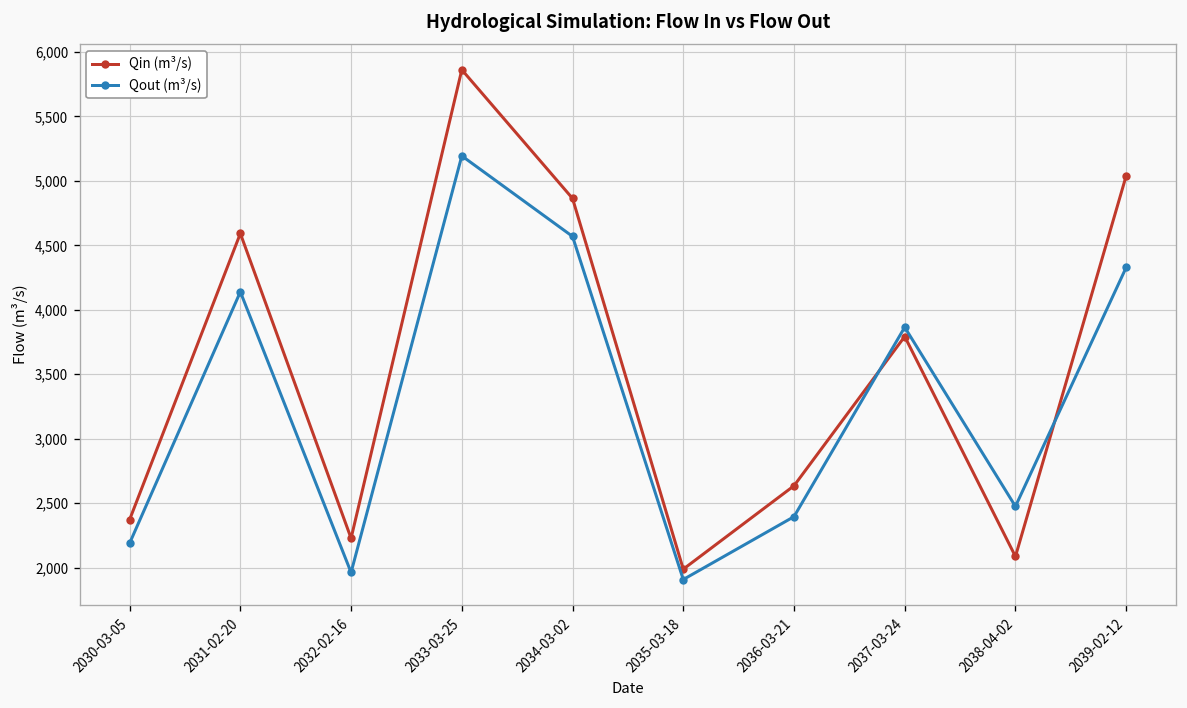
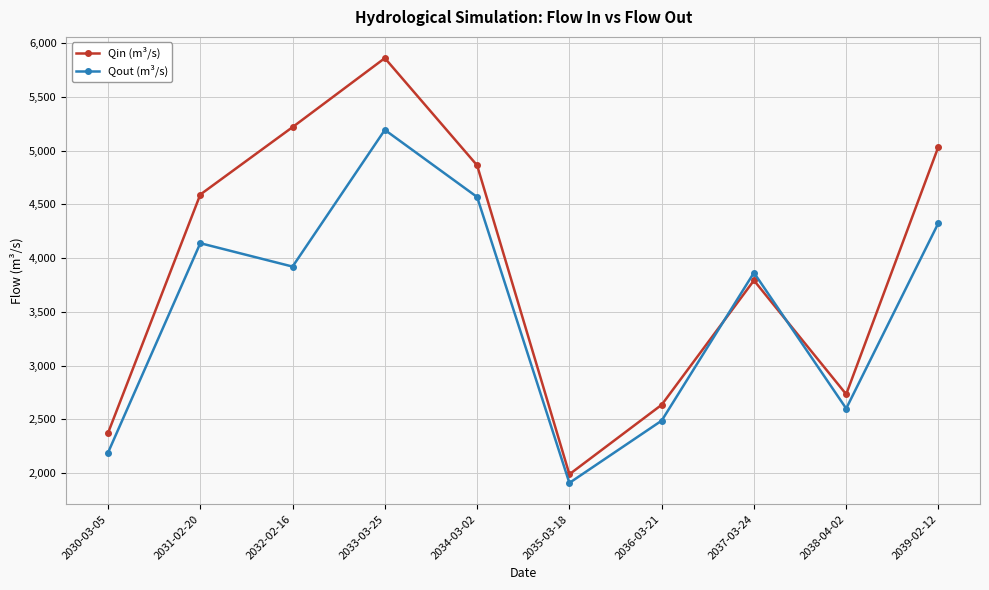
  {
    "Qin (m³/s)": {
      "2030-03-05": "2,370",
      "2031-02-20": "4,590",
-     "2032-02-16": "2,230",
+     "2032-02-16": "5,220",
      "2033-03-25": "5,860",
      "2034-03-02": "4,860",
      "2035-03-18": "1,990",
      "2036-03-21": "2,630",
      "2037-03-24": "3,790",
-     "2038-04-02": "2,090",
+     "2038-04-02": "2,730",
      "2039-02-12": "5,040"
    },
    "Qout (m³/s)": {
      "2030-03-05": "2,190",
      "2031-02-20": "4,140",
-     "2032-02-16": "1,960",
+     "2032-02-16": "3,920",
      "2033-03-25": "5,190",
      "2034-03-02": "4,570",
      "2035-03-18": "1,910",
-     "2036-03-21": "2,400",
+     "2036-03-21": "2,490",
      "2037-03-24": "3,860",
-     "2038-04-02": "2,470",
+     "2038-04-02": "2,600",
      "2039-02-12": "4,330"
    }
  }
